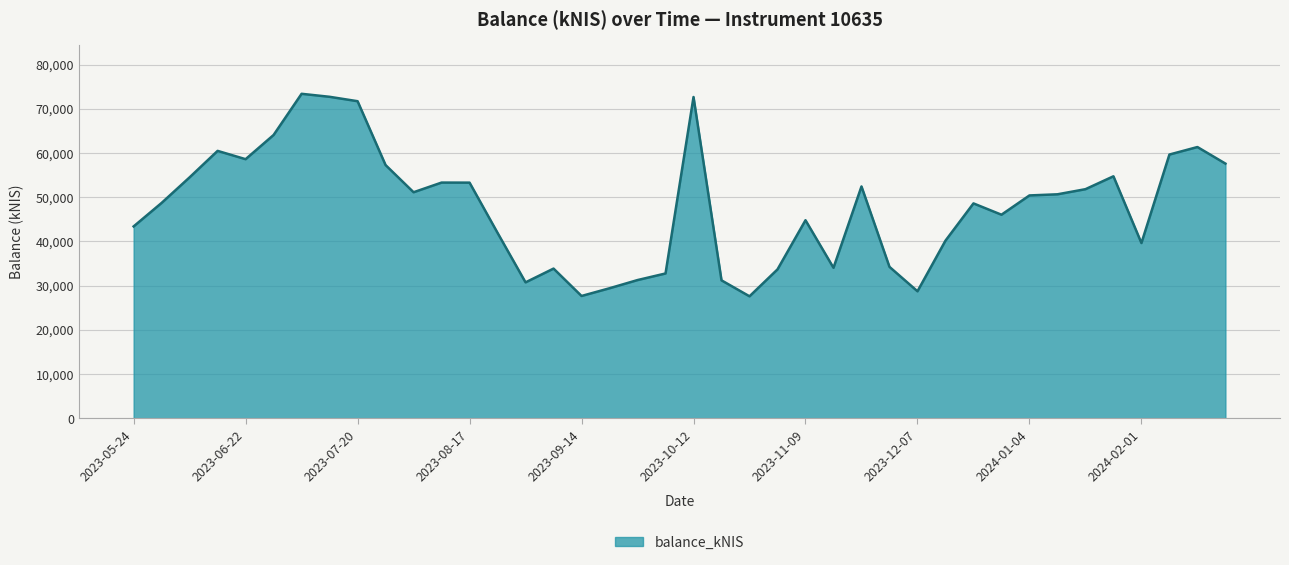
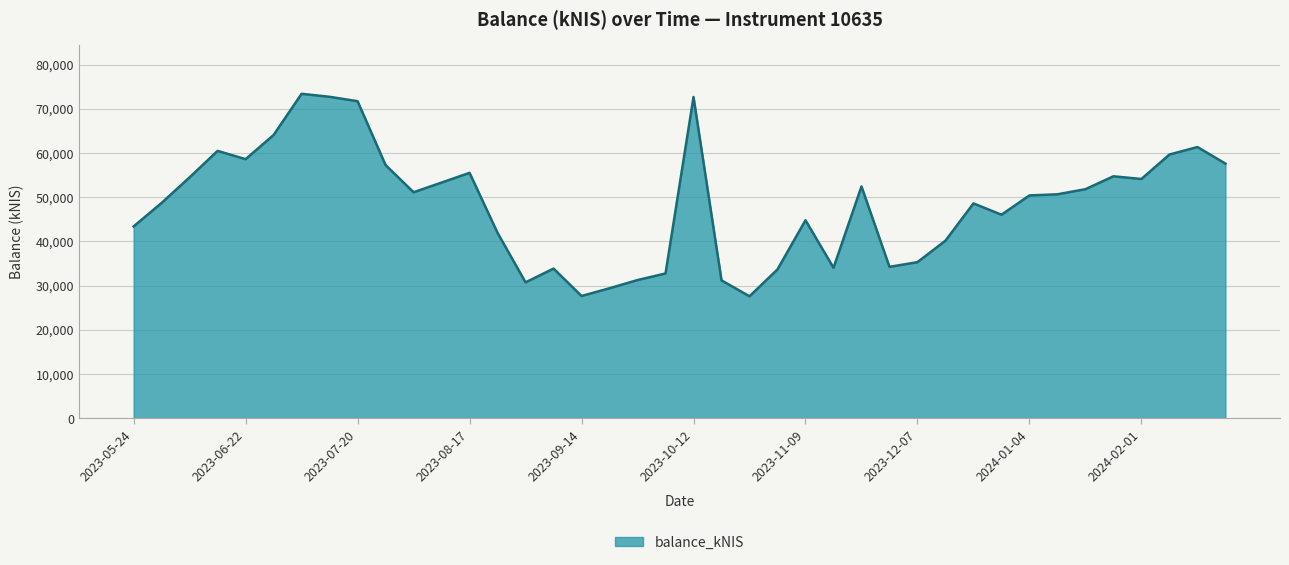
  {
    "2023-05-24": "43,000",
    "2023-06-22": "59,000",
    "2023-07-20": "72,000",
-   "2023-08-17": "53,000",
+   "2023-08-17": "56,000",
    "2023-09-14": "28,000",
    "2023-10-12": "73,000",
    "2023-11-09": "45,000",
-   "2023-12-07": "29,000",
+   "2023-12-07": "35,000",
    "2024-01-04": "50,000",
-   "2024-02-01": "40,000"
+   "2024-02-01": "54,000"
  }
